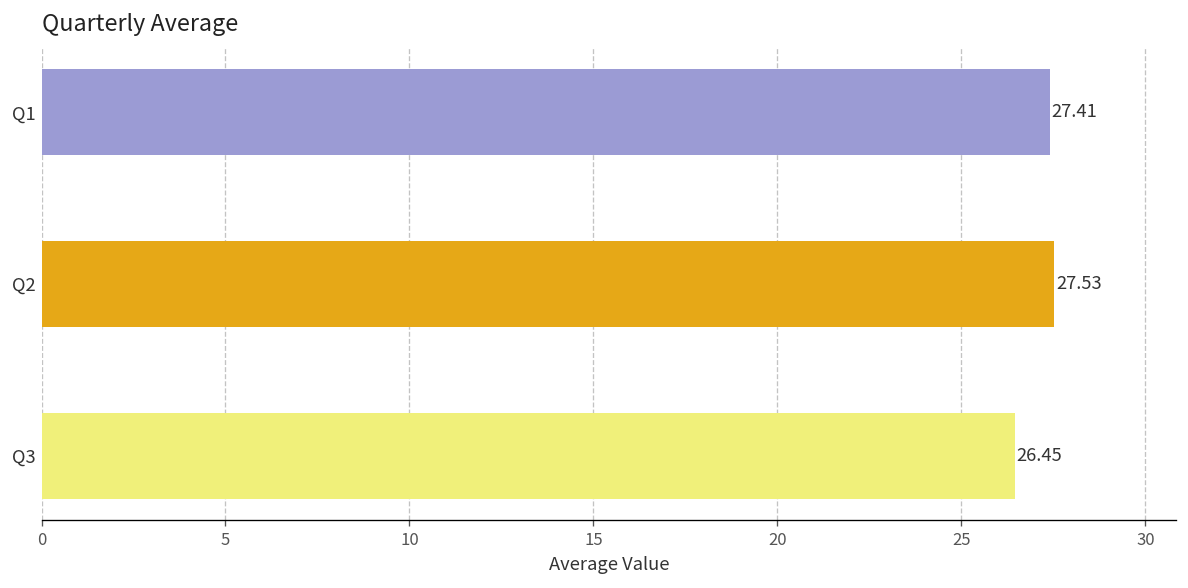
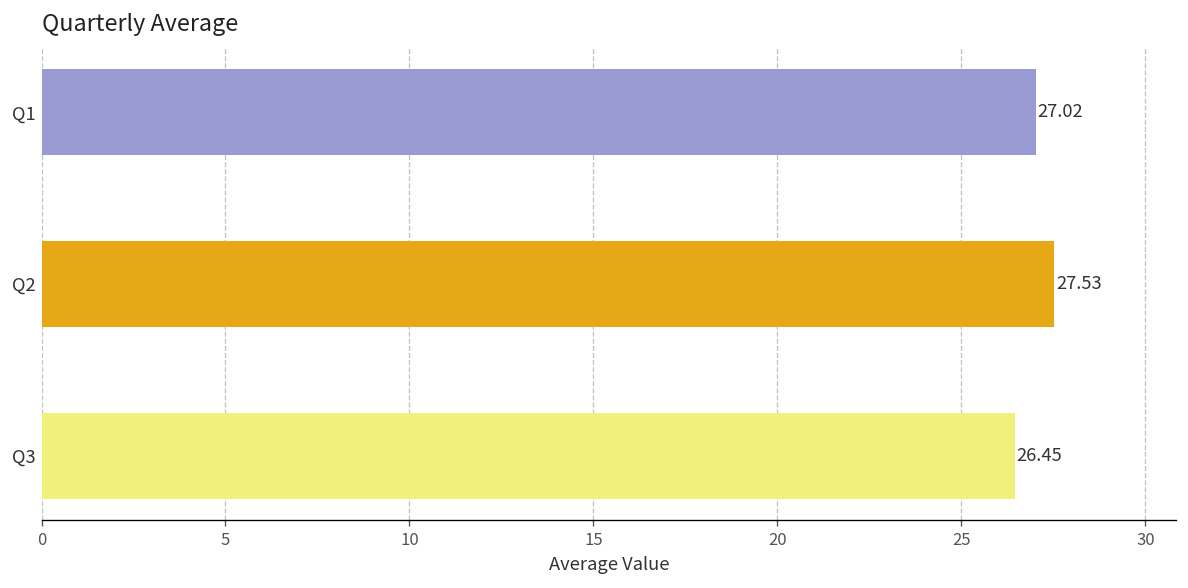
  {
-   "Q1": 27.41,
+   "Q1": 27.02,
    "Q2": 27.53,
    "Q3": 26.45
  }
